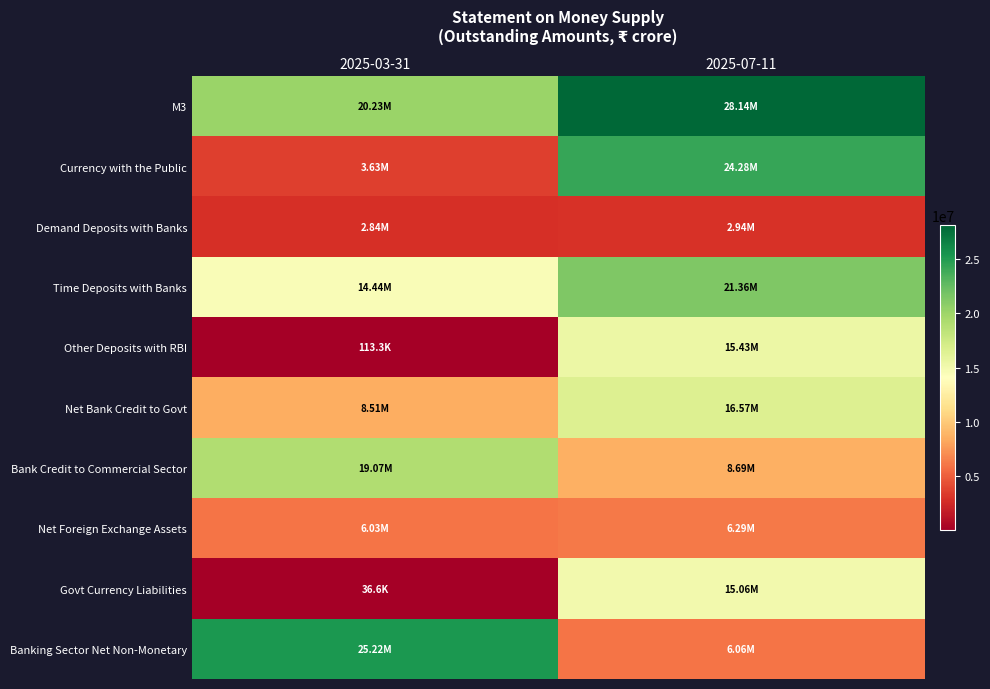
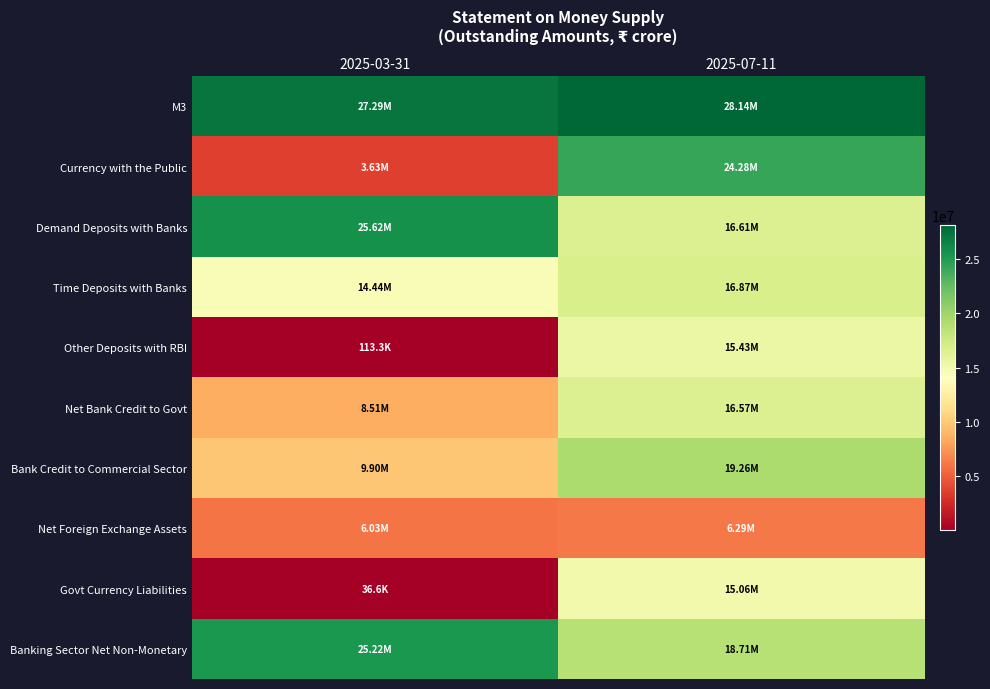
  {
    "M3": {
-     "2025-03-31": "20.23M",
+     "2025-03-31": "27.29M",
      "2025-07-11": "28.14M"
    },
    "Currency with the Public": {
      "2025-03-31": "3.63M",
      "2025-07-11": "24.28M"
    },
    "Demand Deposits with Banks": {
-     "2025-03-31": "2.84M",
-     "2025-07-11": "2.94M"
+     "2025-03-31": "25.62M",
+     "2025-07-11": "16.61M"
    },
    "Time Deposits with Banks": {
      "2025-03-31": "14.44M",
-     "2025-07-11": "21.36M"
+     "2025-07-11": "16.87M"
    },
    "Other Deposits with RBI": {
      "2025-03-31": "113.3K",
      "2025-07-11": "15.43M"
    },
    "Net Bank Credit to Govt": {
      "2025-03-31": "8.51M",
      "2025-07-11": "16.57M"
    },
    "Bank Credit to Commercial Sector": {
-     "2025-03-31": "19.07M",
-     "2025-07-11": "8.69M"
+     "2025-03-31": "9.90M",
+     "2025-07-11": "19.26M"
    },
    "Net Foreign Exchange Assets": {
      "2025-03-31": "6.03M",
      "2025-07-11": "6.29M"
    },
    "Govt Currency Liabilities": {
      "2025-03-31": "36.6K",
      "2025-07-11": "15.06M"
    },
    "Banking Sector Net Non-Monetary": {
      "2025-03-31": "25.22M",
-     "2025-07-11": "6.06M"
+     "2025-07-11": "18.71M"
    }
  }
